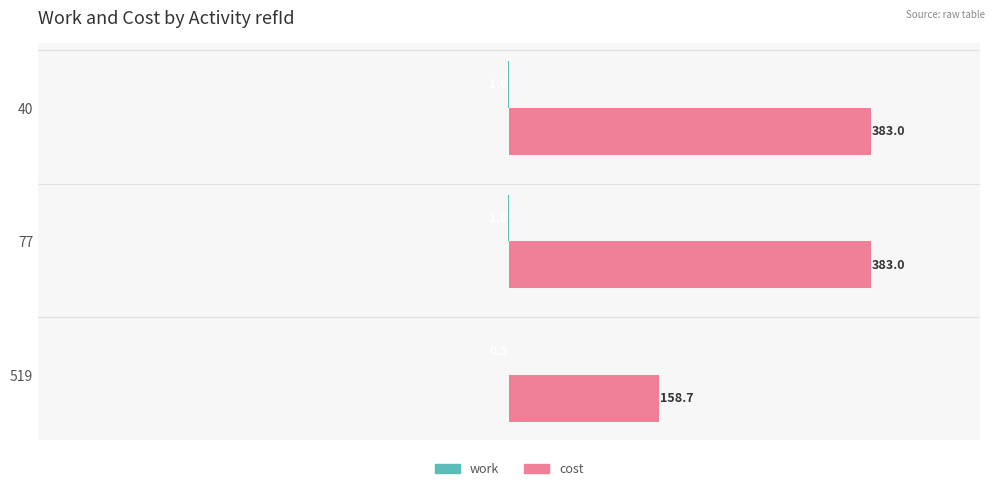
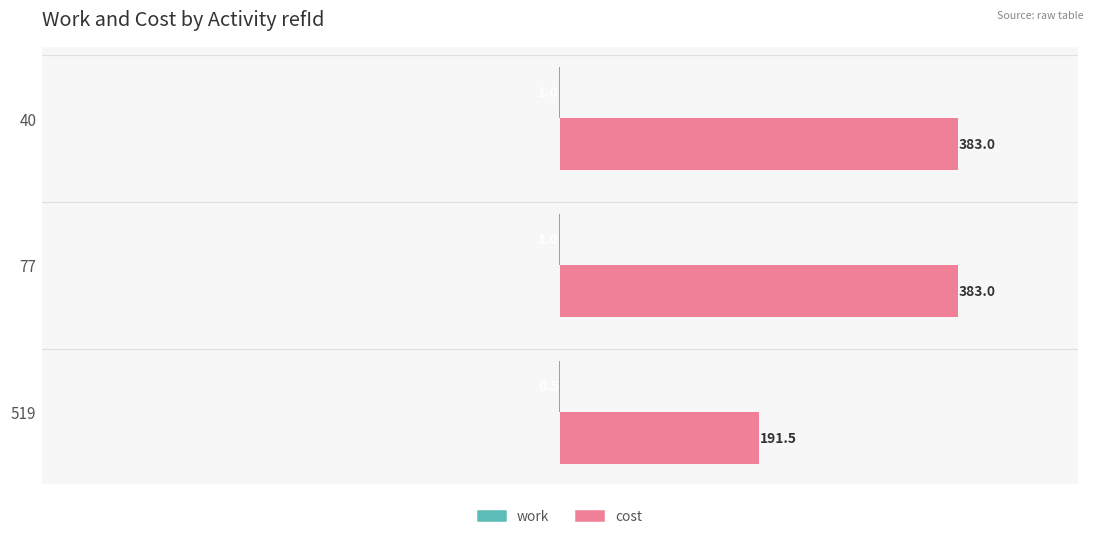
  {
    "cost": {
      "40": 383.0,
      "77": 383.0,
-     "519": 158.7
+     "519": 191.5
    }
  }
